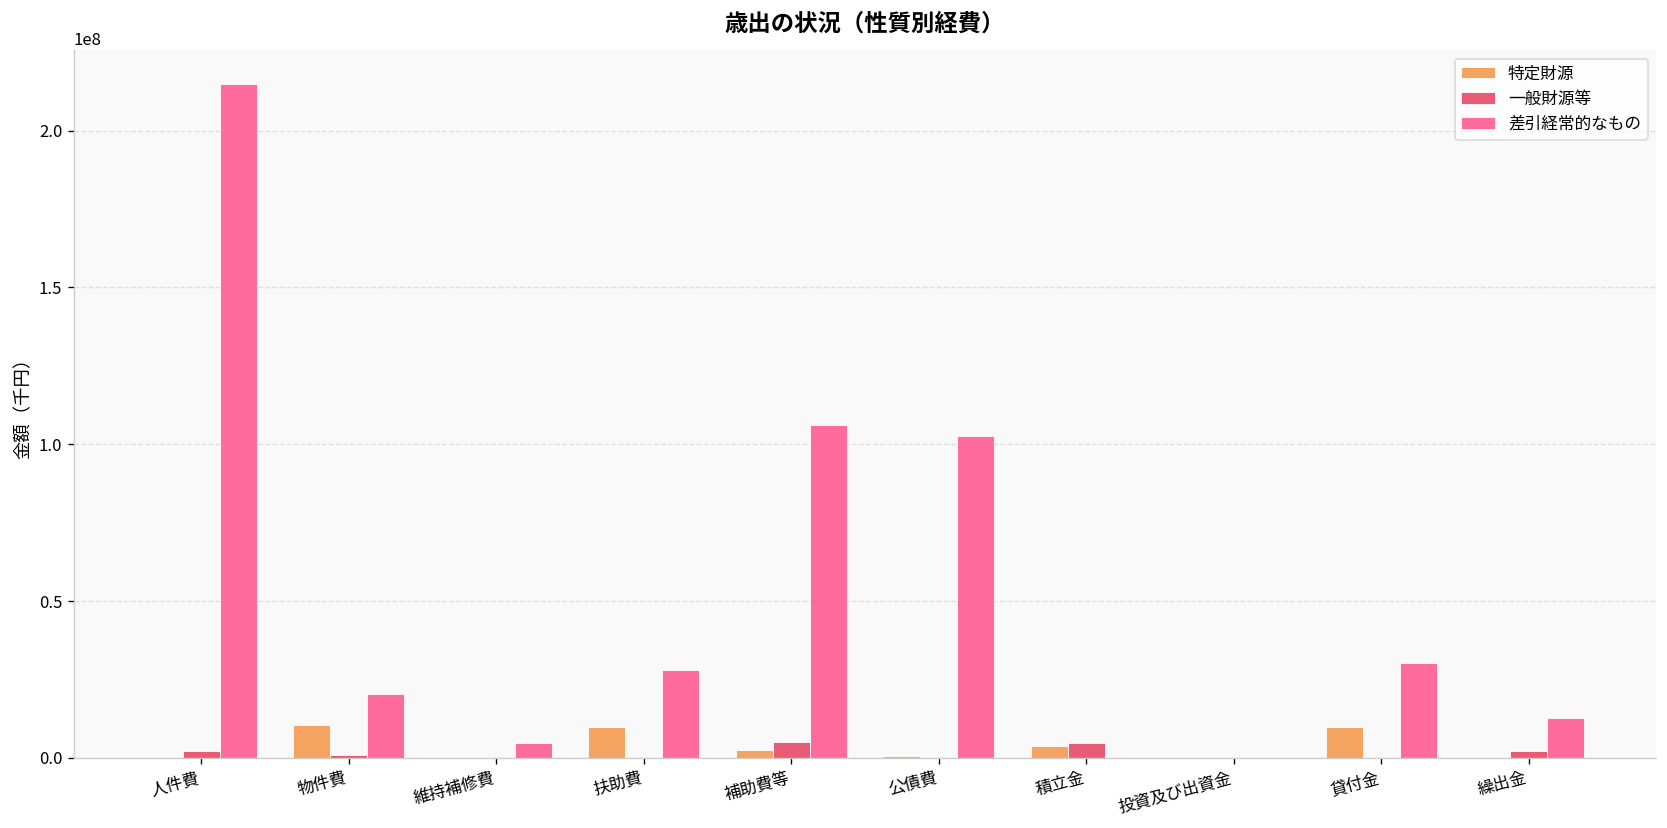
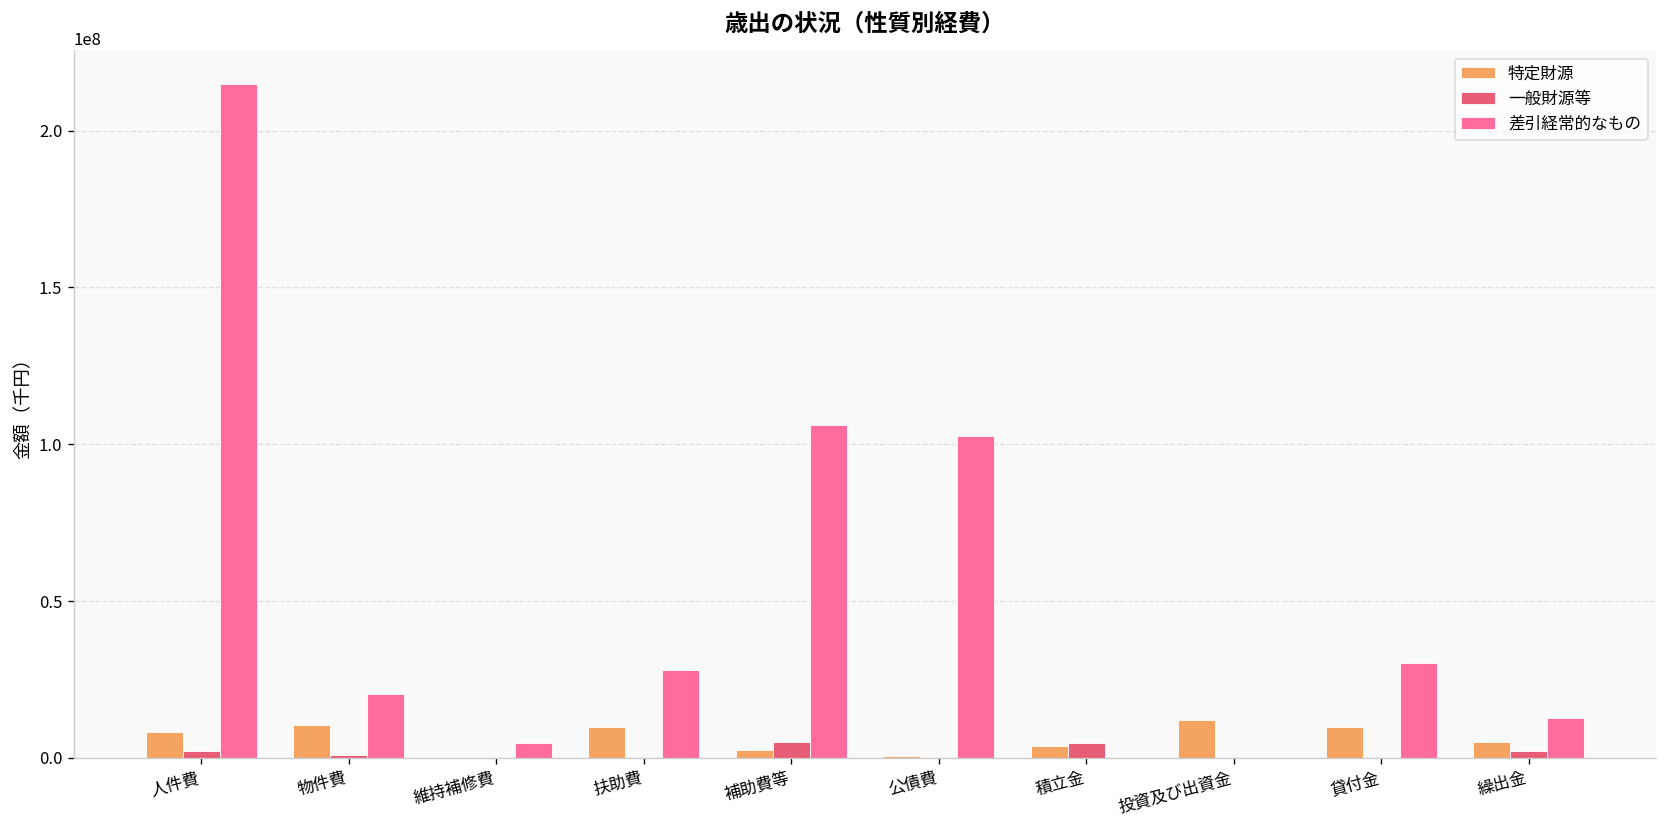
  {
    "特定財源": {
-     "人件費": 0,
+     "人件費": 8000000,
      "物件費": 11000000,
      "維持補修費": 0,
      "扶助費": 10000000,
      "補助費等": 3000000,
      "積立金": 4000000,
-     "投資及び出資金": 0,
+     "投資及び出資金": 12000000,
      "貸付金": 10000000,
-     "繰出金": 0
+     "繰出金": 5000000
    }
  }
